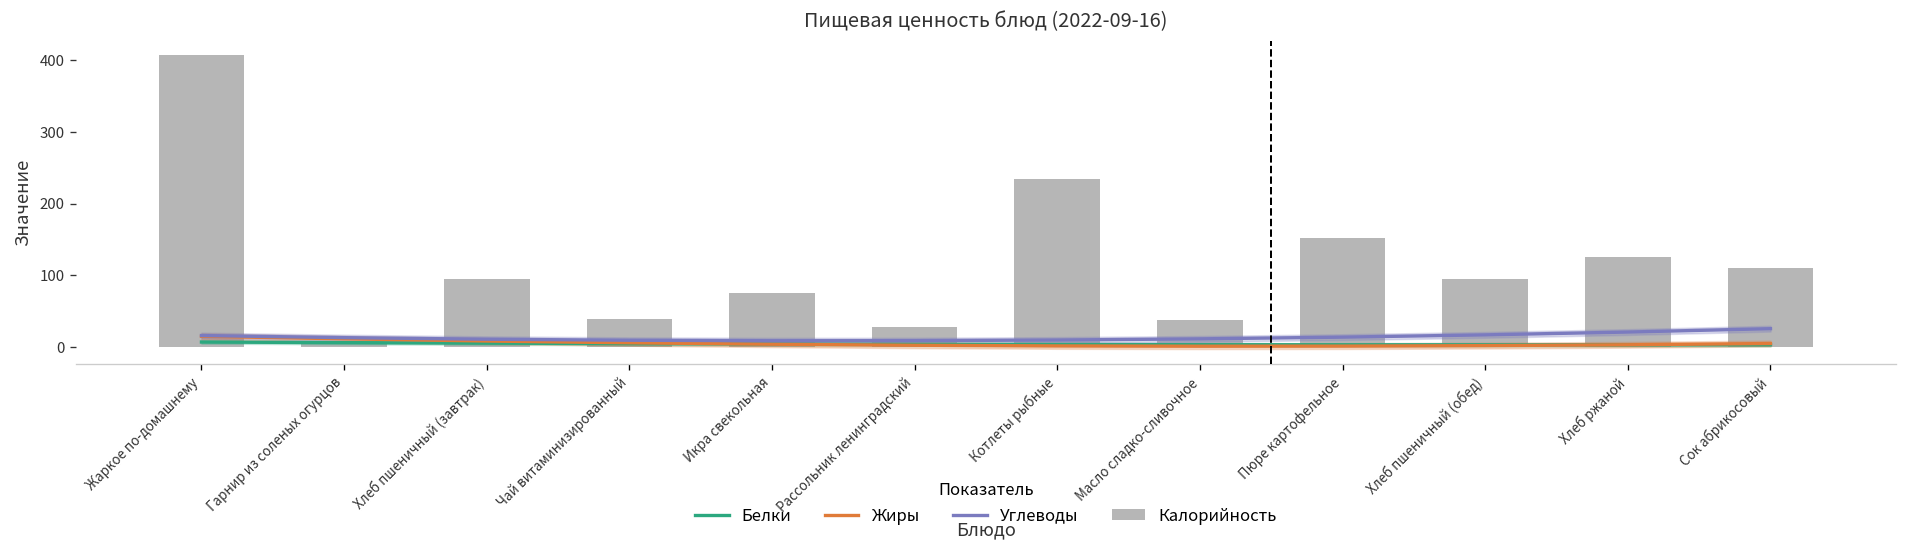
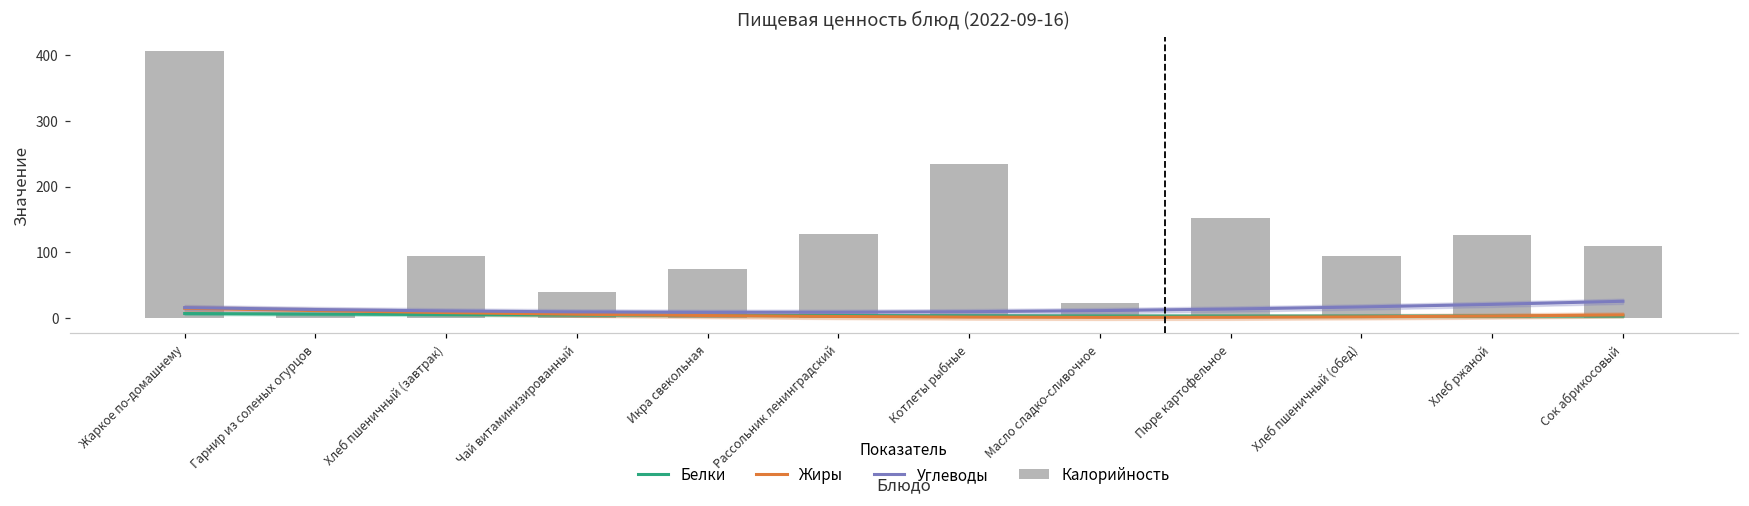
  {
    "Калорийность": {
      "Жаркое по-домашнему": 410,
      "Гарнир из соленых огурцов": 10,
      "Хлеб пшеничный (завтрак)": 90,
      "Чай витаминизированный": 40,
      "Икра свекольная": 80,
-     "Рассольник ленинградский": 30,
+     "Рассольник ленинградский": 130,
      "Котлеты рыбные": 230,
-     "Масло сладко-сливочное": 40,
+     "Масло сладко-сливочное": 20,
      "Пюре картофельное": 150,
      "Хлеб пшеничный (обед)": 90,
      "Хлеб ржаной": 130,
      "Сок абрикосовый": 110
    }
  }
